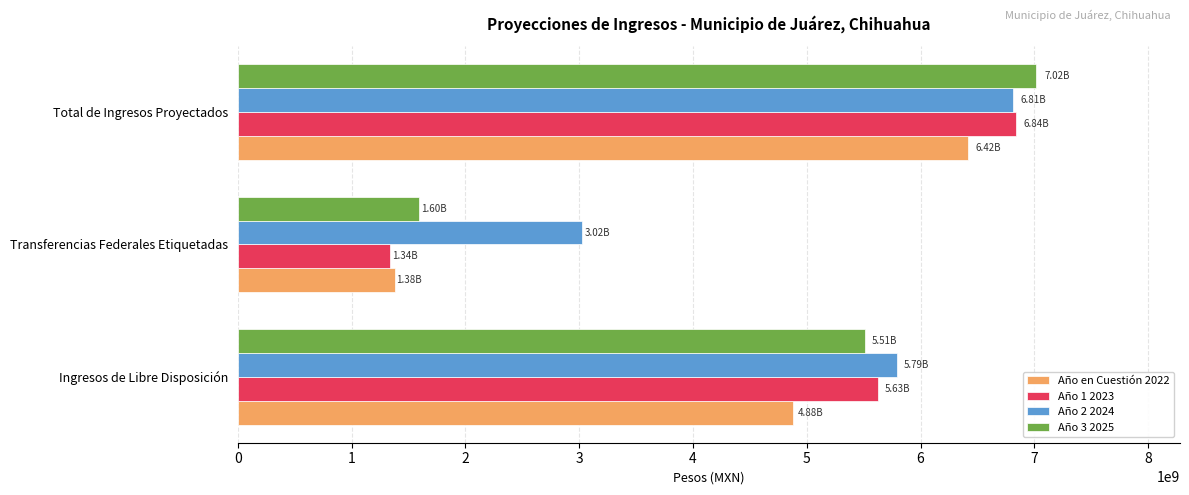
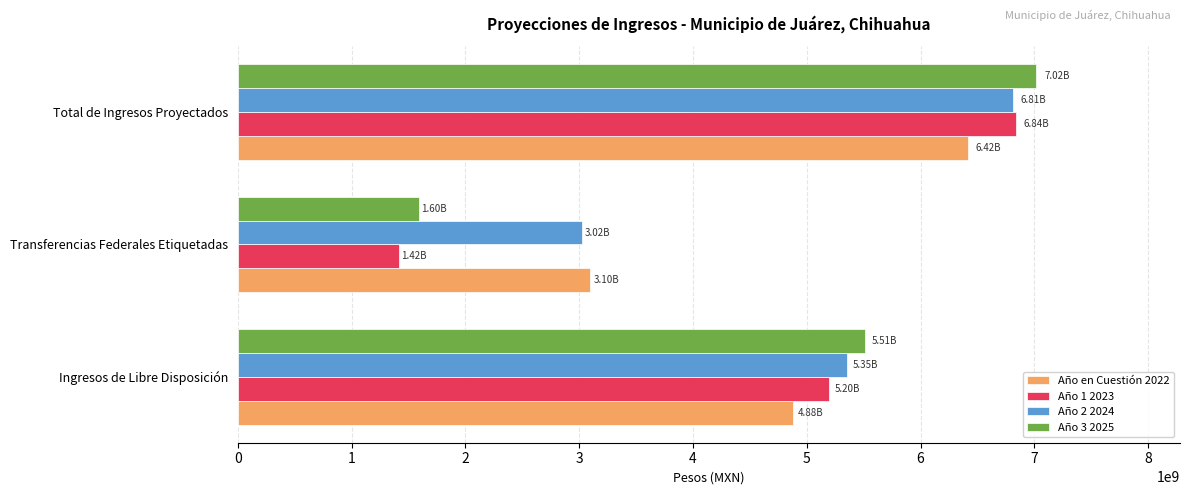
  {
    "Año en Cuestión 2022": {
      "Total de Ingresos Proyectados": "6.42B",
-     "Transferencias Federales Etiquetadas": "1.38B",
+     "Transferencias Federales Etiquetadas": "3.10B",
      "Ingresos de Libre Disposición": "4.88B"
    },
    "Año 1 2023": {
      "Total de Ingresos Proyectados": "6.84B",
-     "Transferencias Federales Etiquetadas": "1.34B",
-     "Ingresos de Libre Disposición": "5.63B"
+     "Transferencias Federales Etiquetadas": "1.42B",
+     "Ingresos de Libre Disposición": "5.20B"
    },
    "Año 2 2024": {
      "Total de Ingresos Proyectados": "6.81B",
      "Transferencias Federales Etiquetadas": "3.02B",
-     "Ingresos de Libre Disposición": "5.79B"
+     "Ingresos de Libre Disposición": "5.35B"
    },
    "Año 3 2025": {
      "Total de Ingresos Proyectados": "7.02B",
      "Transferencias Federales Etiquetadas": "1.60B",
      "Ingresos de Libre Disposición": "5.51B"
    }
  }
